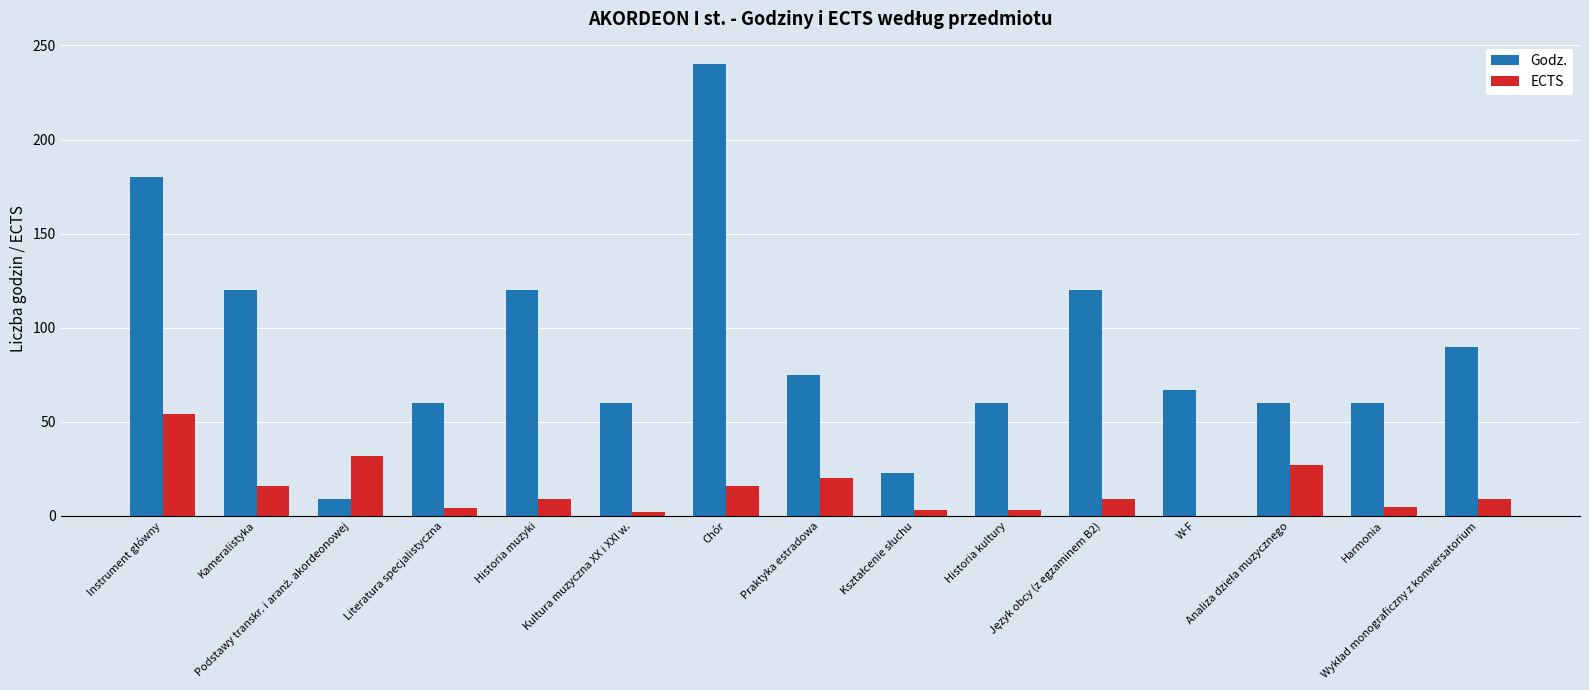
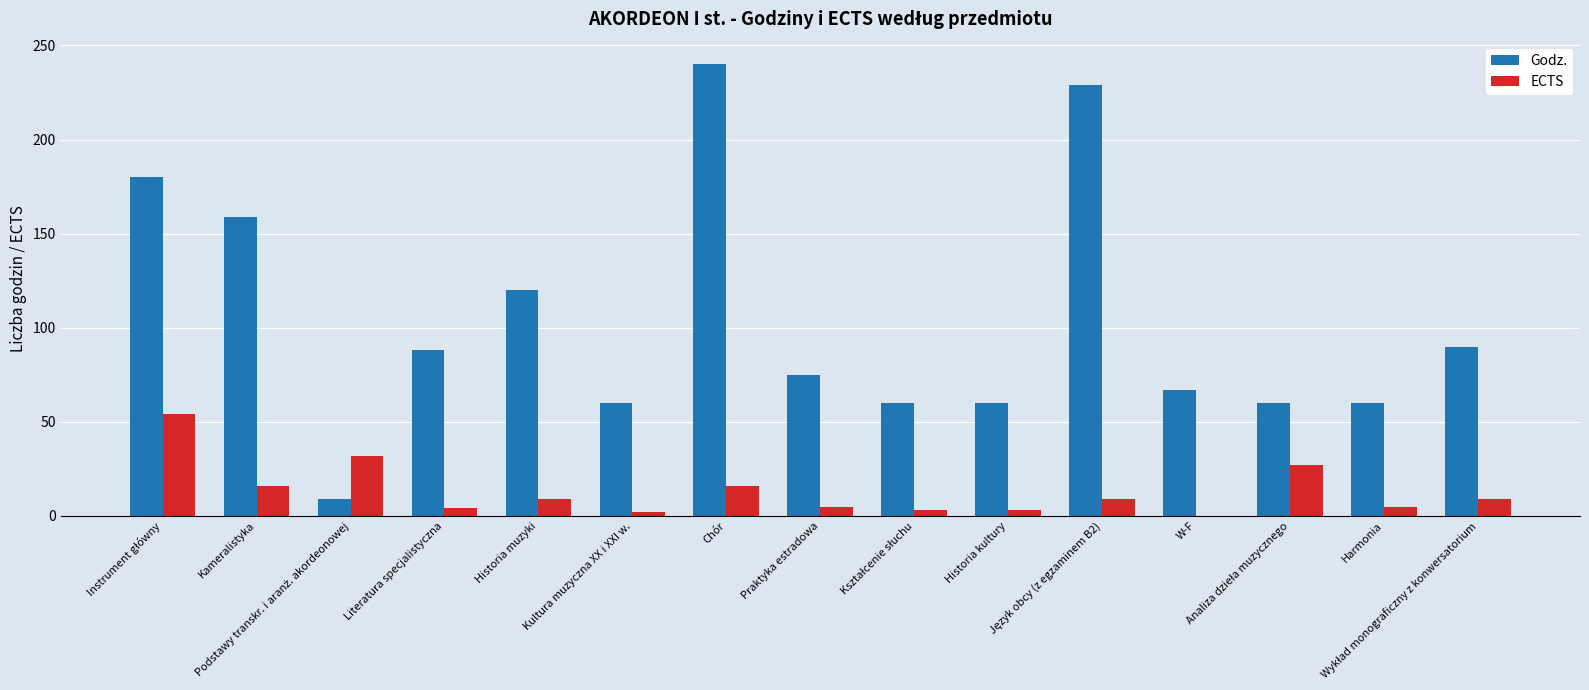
  {
    "Godz.": {
      "Instrument główny": 180,
-     "Kameralistyka": 120,
+     "Kameralistyka": 159,
      "Podstawy transkr. i aranż. akordeonowej": 9,
-     "Literatura specjalistyczna": 60,
+     "Literatura specjalistyczna": 88,
      "Historia muzyki": 120,
      "Kultura muzyczna XX i XXI w.": 60,
      "Chór": 240,
      "Praktyka estradowa": 75,
-     "Kształcenie słuchu": 23,
+     "Kształcenie słuchu": 60,
      "Historia kultury": 60,
-     "Język obcy (z egzaminem B2)": 120,
+     "Język obcy (z egzaminem B2)": 229,
      "W-F": 67,
      "Analiza dzieła muzycznego": 60,
      "Harmonia": 60,
      "Wykład monograficzny z konwersatorium": 90
    },
    "ECTS": {
      "Instrument główny": 54,
      "Kameralistyka": 16,
      "Podstawy transkr. i aranż. akordeonowej": 32,
      "Literatura specjalistyczna": 4,
      "Historia muzyki": 9,
      "Kultura muzyczna XX i XXI w.": 2,
      "Chór": 16,
-     "Praktyka estradowa": 20,
+     "Praktyka estradowa": 5,
      "Kształcenie słuchu": 3,
      "Historia kultury": 3,
      "Język obcy (z egzaminem B2)": 9,
      "W-F": 0,
      "Analiza dzieła muzycznego": 27,
      "Harmonia": 5,
      "Wykład monograficzny z konwersatorium": 9
    }
  }
